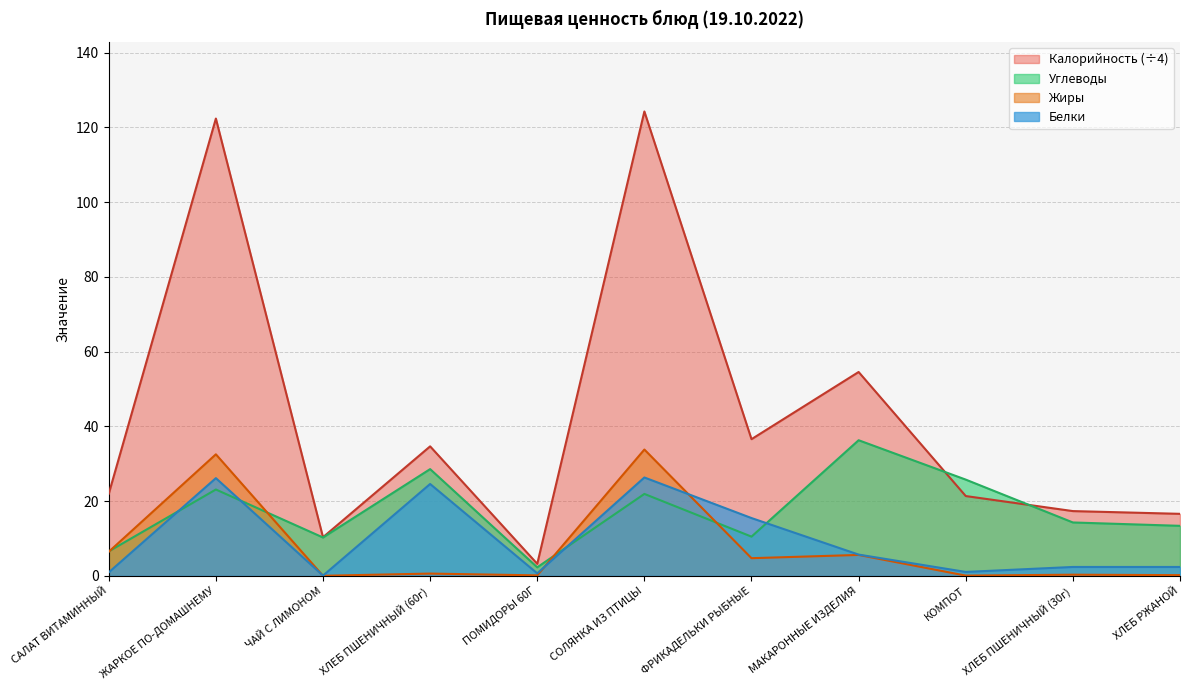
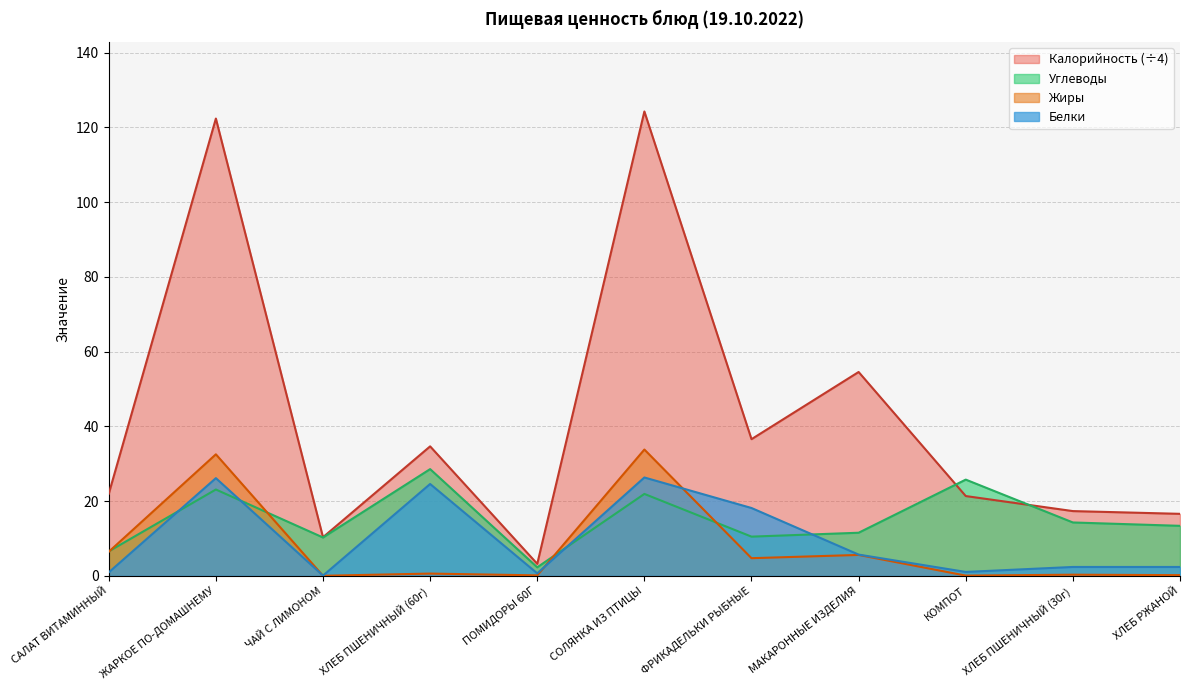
  {
    "Углеводы": {
      "ЖАРКОЕ ПО-ДОМАШНЕМУ": 23,
      "ХЛЕБ ПШЕНИЧНЫЙ (60г)": 29,
      "ПОМИДОРЫ 60Г": 2,
      "СОЛЯНКА ИЗ ПТИЦЫ": 22,
      "ФРИКАДЕЛЬКИ РЫБНЫЕ": 10,
-     "МАКАРОННЫЕ ИЗДЕЛИЯ": 36,
+     "МАКАРОННЫЕ ИЗДЕЛИЯ": 12,
      "КОМПОТ": 26,
      "ХЛЕБ ПШЕНИЧНЫЙ (30г)": 14,
      "ХЛЕБ РЖАНОЙ": 13
    },
    "Белки": {
      "САЛАТ ВИТАМИННЫЙ": 1,
      "ЖАРКОЕ ПО-ДОМАШНЕМУ": 26,
      "ХЛЕБ ПШЕНИЧНЫЙ (60г)": 25,
      "СОЛЯНКА ИЗ ПТИЦЫ": 26,
-     "ФРИКАДЕЛЬКИ РЫБНЫЕ": 15,
+     "ФРИКАДЕЛЬКИ РЫБНЫЕ": 18,
      "КОМПОТ": 1,
      "ХЛЕБ ПШЕНИЧНЫЙ (30г)": 2,
      "ХЛЕБ РЖАНОЙ": 2
    }
  }
